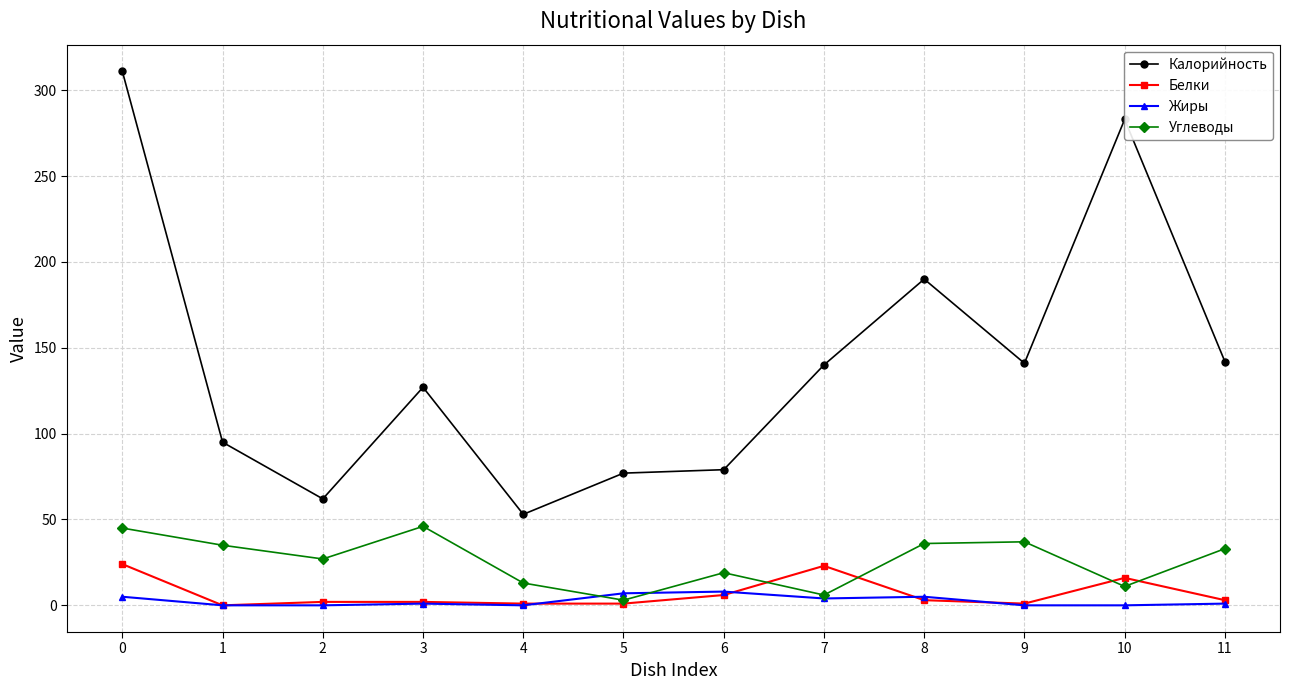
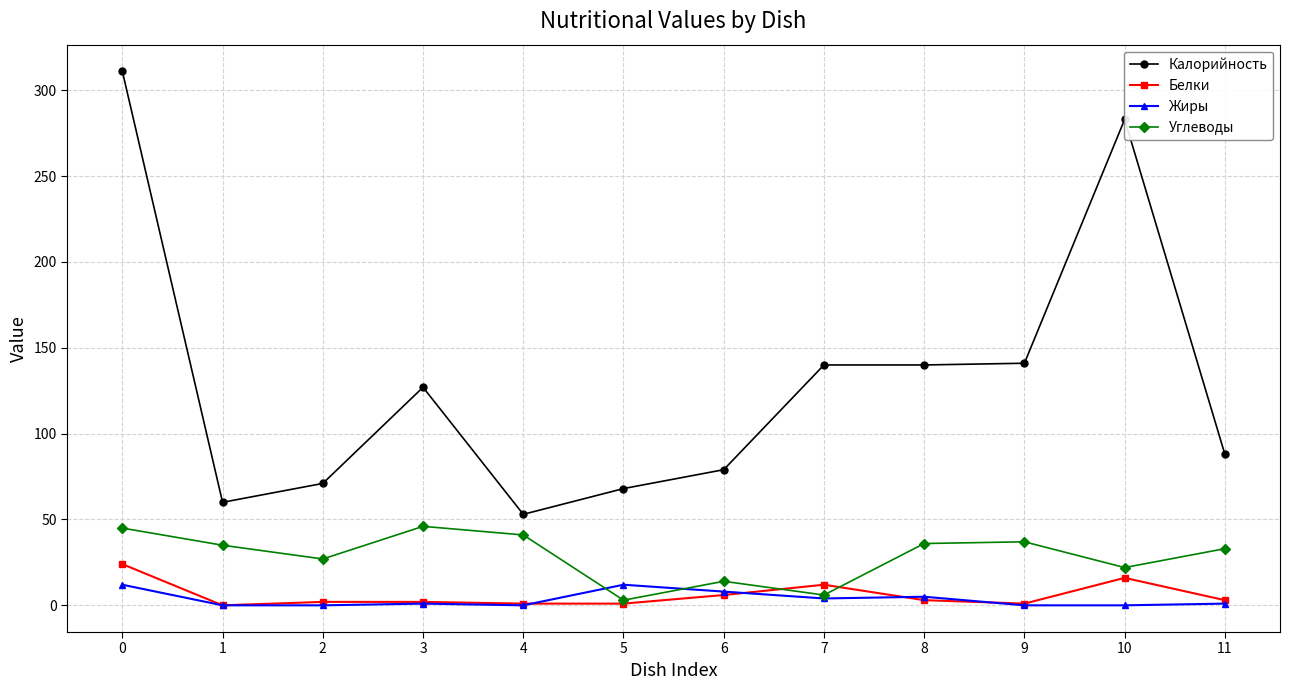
  {
    "Калорийность": {
      "0": 311,
-     "1": 95,
-     "2": 62,
+     "1": 60,
+     "2": 71,
      "3": 127,
      "4": 53,
-     "5": 77,
+     "5": 68,
      "6": 79,
      "7": 140,
-     "8": 190,
+     "8": 140,
      "9": 141,
-     "11": 142
+     "11": 88
    },
    "Белки": {
      "0": 24,
      "2": 2,
      "5": 1,
      "6": 6,
-     "7": 23,
+     "7": 12,
      "8": 3,
      "10": 16,
      "11": 3
    },
    "Жиры": {
-     "0": 5,
+     "0": 12,
      "2": 0,
-     "5": 7,
+     "5": 12,
      "6": 8,
      "7": 4,
      "8": 5,
      "10": 0,
      "11": 1
    },
    "Углеводы": {
      "0": 45,
      "1": 35,
      "2": 27,
      "3": 46,
-     "4": 13,
+     "4": 41,
      "5": 3,
-     "6": 19,
+     "6": 14,
      "7": 6,
      "8": 36,
      "9": 37,
-     "10": 11,
+     "10": 22,
      "11": 33
    }
  }
